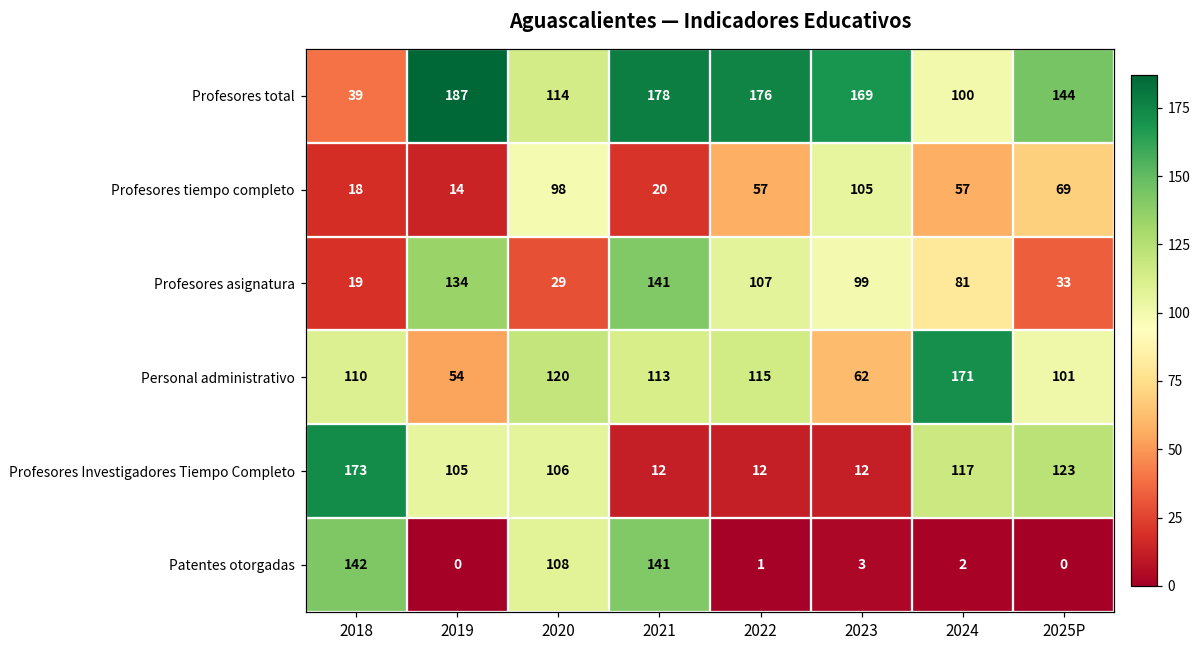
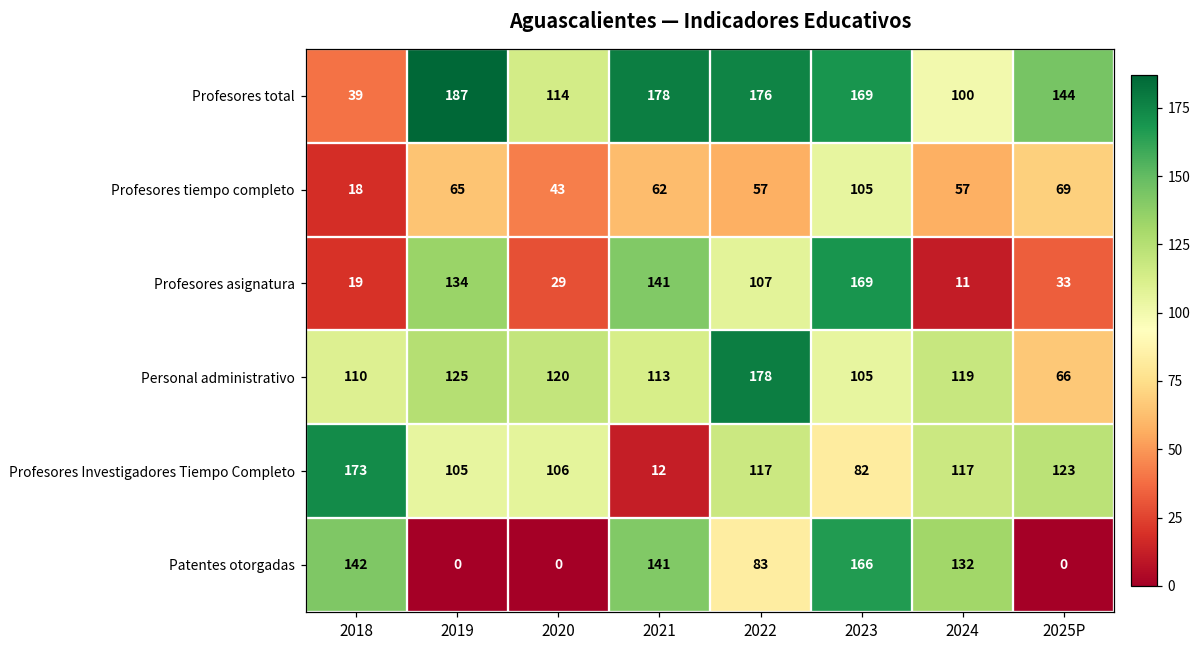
  {
    "Profesores total": {
      "2018": 39,
      "2019": 187,
      "2020": 114,
      "2021": 178,
      "2022": 176,
      "2023": 169,
      "2024": 100,
      "2025P": 144
    },
    "Profesores tiempo completo": {
      "2018": 18,
-     "2019": 14,
-     "2020": 98,
-     "2021": 20,
+     "2019": 65,
+     "2020": 43,
+     "2021": 62,
      "2022": 57,
      "2023": 105,
      "2024": 57,
      "2025P": 69
    },
    "Profesores asignatura": {
      "2018": 19,
      "2019": 134,
      "2020": 29,
      "2021": 141,
      "2022": 107,
-     "2023": 99,
-     "2024": 81,
+     "2023": 169,
+     "2024": 11,
      "2025P": 33
    },
    "Personal administrativo": {
      "2018": 110,
-     "2019": 54,
+     "2019": 125,
      "2020": 120,
      "2021": 113,
-     "2022": 115,
-     "2023": 62,
-     "2024": 171,
-     "2025P": 101
+     "2022": 178,
+     "2023": 105,
+     "2024": 119,
+     "2025P": 66
    },
    "Profesores Investigadores Tiempo Completo": {
      "2018": 173,
      "2019": 105,
      "2020": 106,
      "2021": 12,
-     "2022": 12,
-     "2023": 12,
+     "2022": 117,
+     "2023": 82,
      "2024": 117,
      "2025P": 123
    },
    "Patentes otorgadas": {
      "2018": 142,
      "2019": 0,
-     "2020": 108,
+     "2020": 0,
      "2021": 141,
-     "2022": 1,
-     "2023": 3,
-     "2024": 2,
+     "2022": 83,
+     "2023": 166,
+     "2024": 132,
      "2025P": 0
    }
  }
